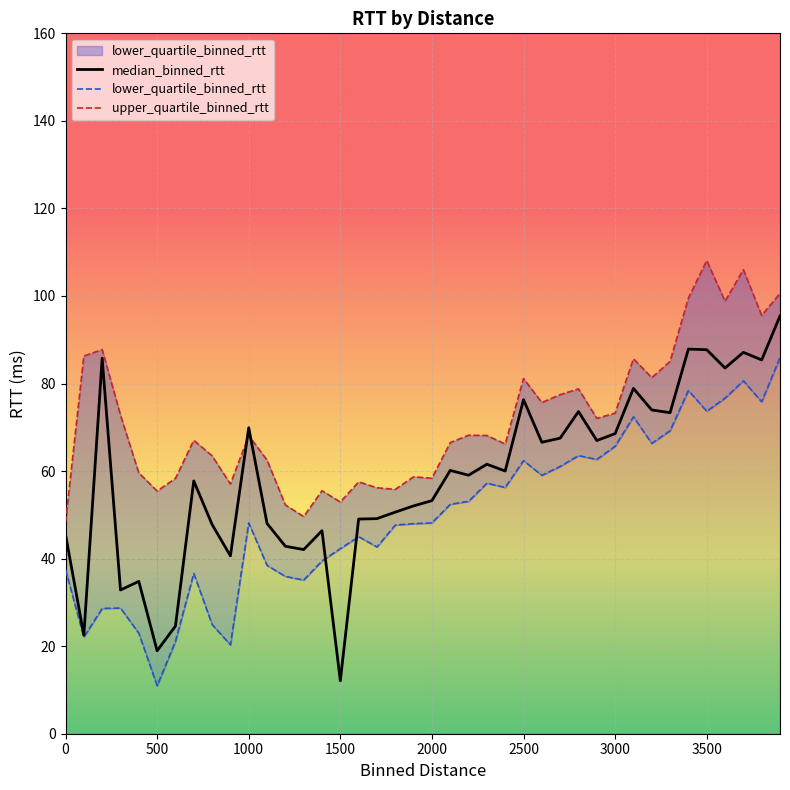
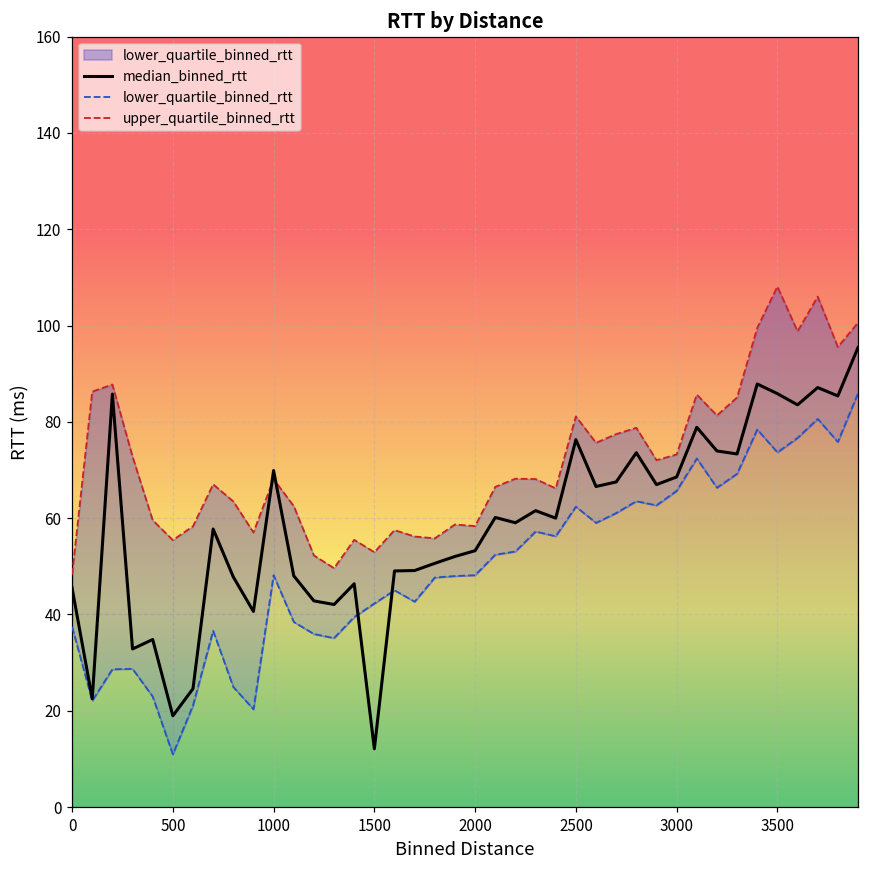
  {
    "median_binned_rtt": {
      "0": 45,
      "500": 19,
      "1000": 70,
      "1500": 12,
      "2000": 53,
      "2500": 76,
      "3000": 69,
-     "3500": 88
+     "3500": 86
    }
  }
